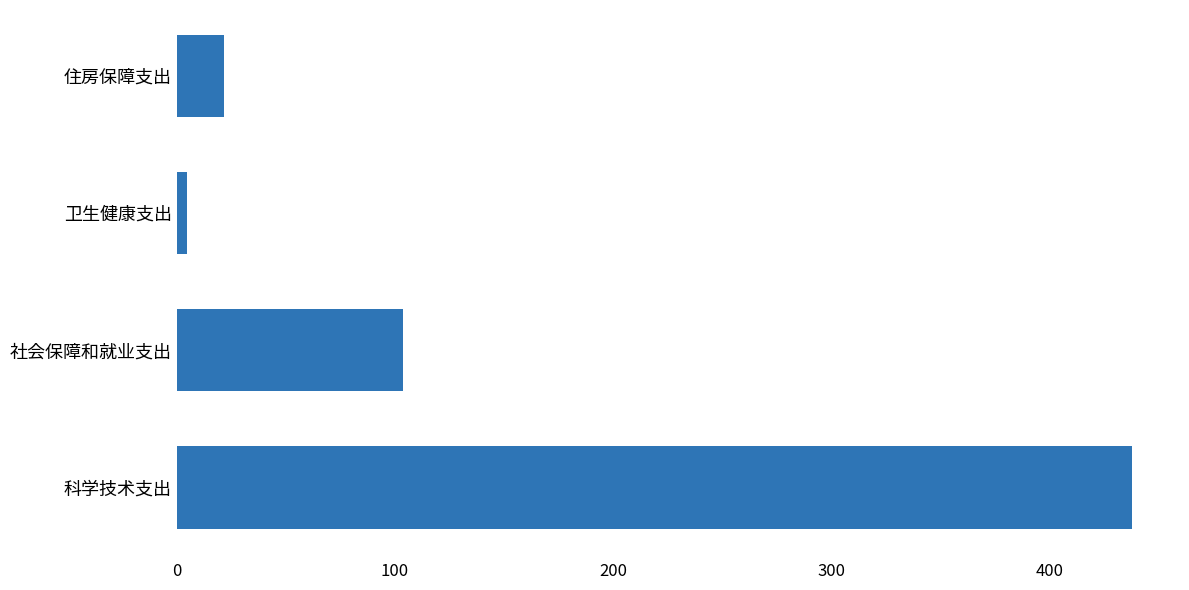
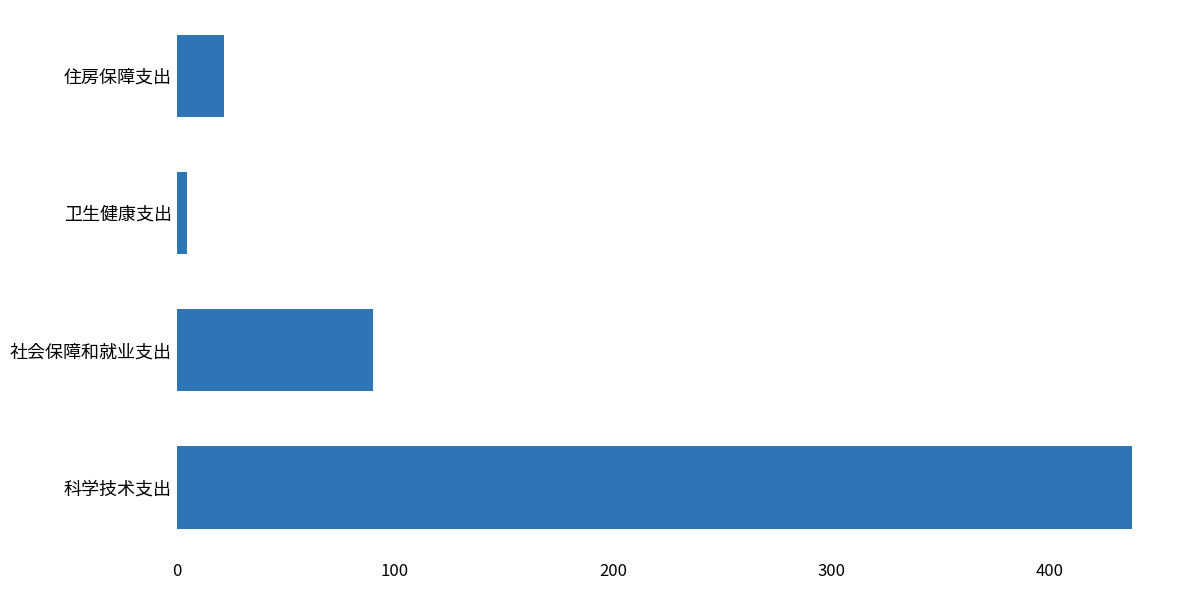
  {
    "住房保障支出": 21,
    "卫生健康支出": 5,
-   "社会保障和就业支出": 104,
+   "社会保障和就业支出": 90,
    "科学技术支出": 438
  }
